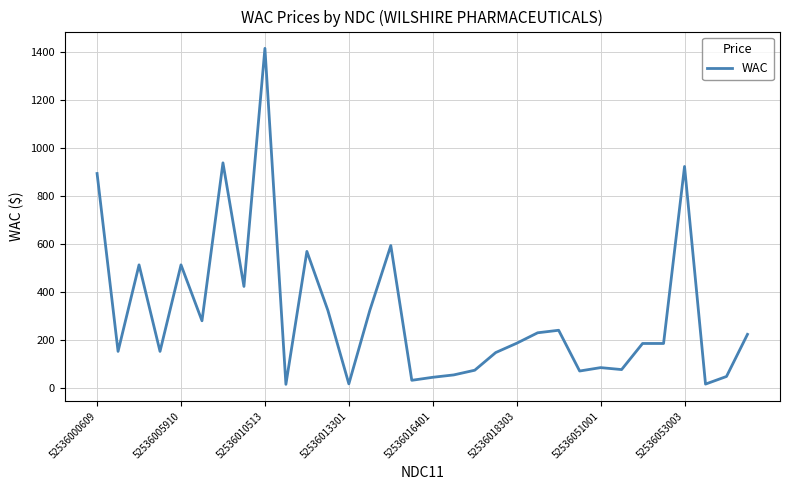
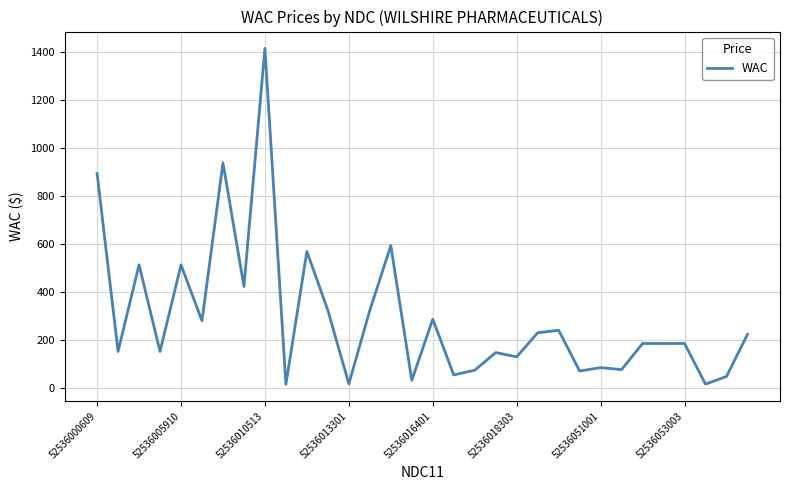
  {
    "52536000609": 900,
    "52536005910": 510,
    "52536010513": 1420,
    "52536013301": 20,
-   "52536016401": 50,
-   "52536018303": 190,
+   "52536016401": 290,
+   "52536018303": 130,
    "52536051001": 90,
-   "52536053003": 920
+   "52536053003": 190
  }
